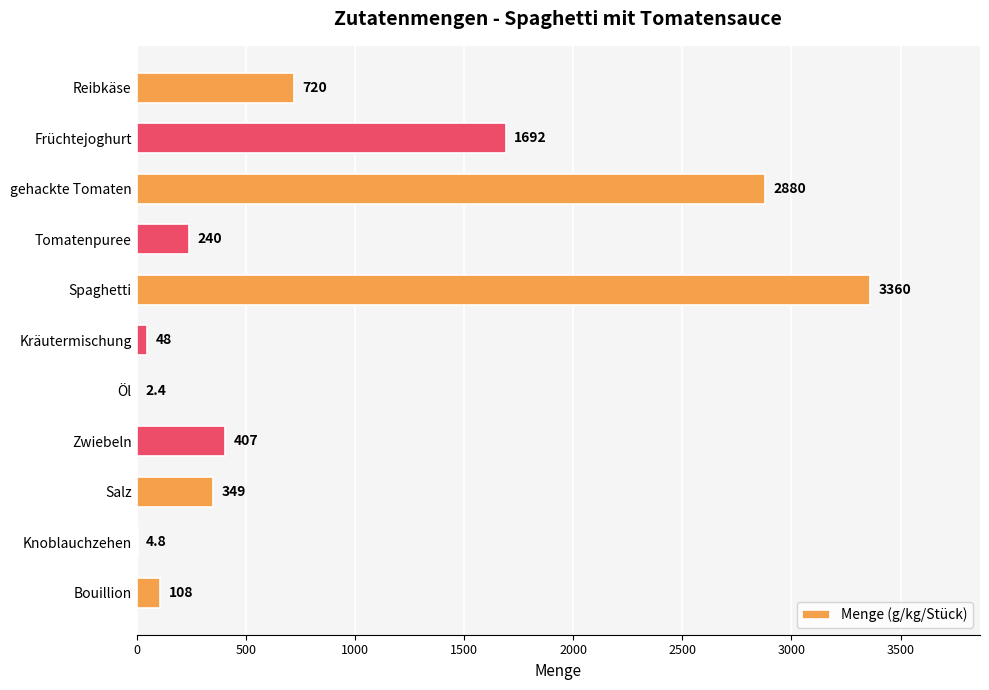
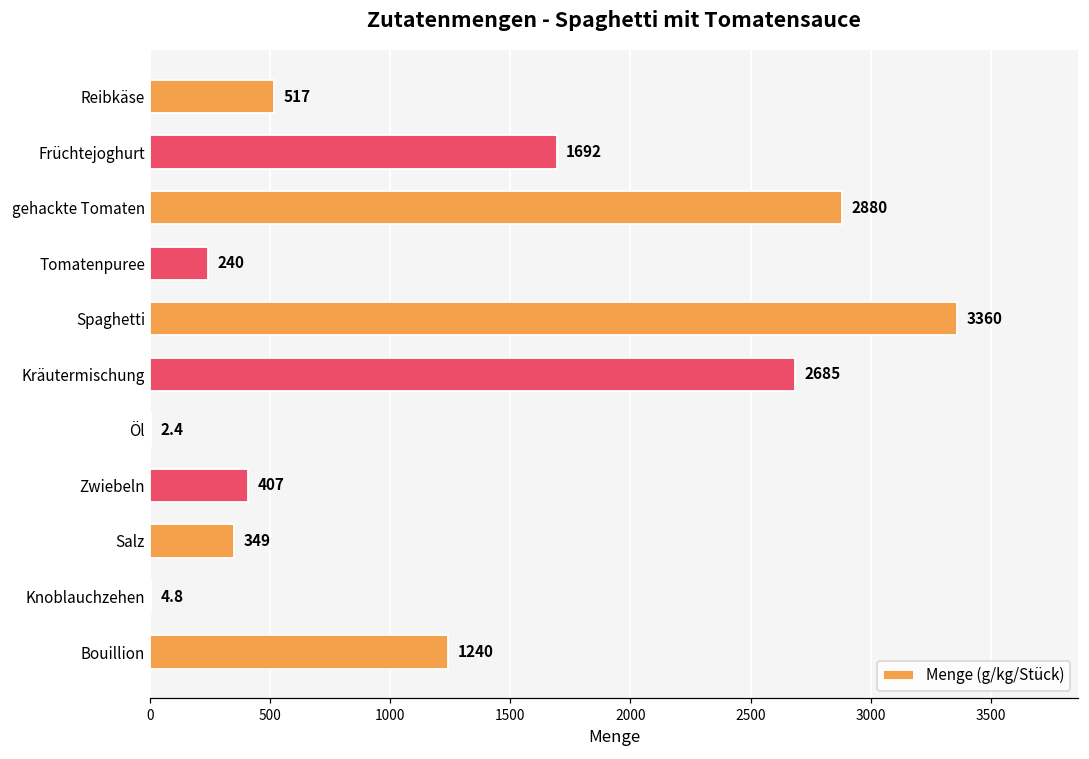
  {
-   "Reibkäse": 720,
+   "Reibkäse": 517,
    "Früchtejoghurt": 1692,
    "gehackte Tomaten": 2880,
    "Tomatenpuree": 240,
    "Spaghetti": 3360,
-   "Kräutermischung": 48,
+   "Kräutermischung": 2685,
    "Öl": 2.4,
    "Zwiebeln": 407,
    "Salz": 349,
    "Knoblauchzehen": 4.8,
-   "Bouillion": 108
+   "Bouillion": 1240
  }
